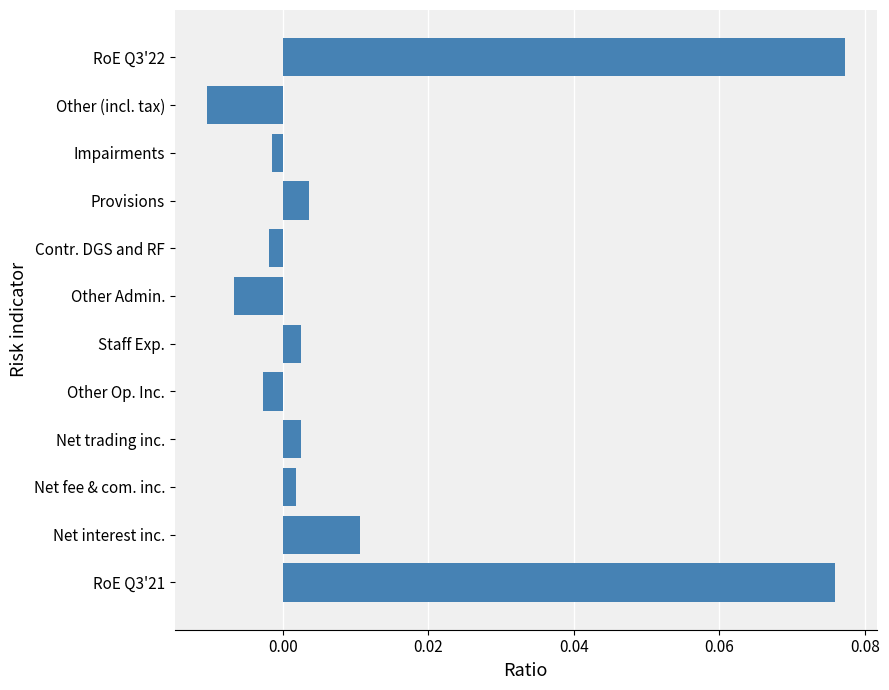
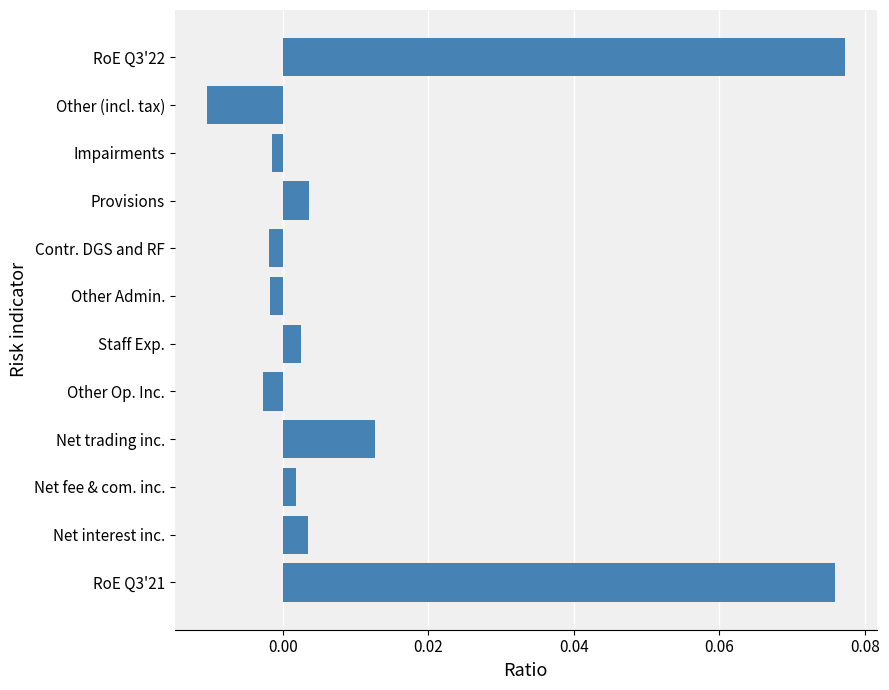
  {
    "RoE Q3'22": 0.077,
    "Other (incl. tax)": -0.010,
    "Impairments": -0.001,
    "Provisions": 0.004,
    "Contr. DGS and RF": -0.002,
-   "Other Admin.": -0.007,
+   "Other Admin.": -0.002,
    "Staff Exp.": 0.002,
    "Other Op. Inc.": -0.003,
-   "Net trading inc.": 0.003,
+   "Net trading inc.": 0.013,
    "Net fee & com. inc.": 0.002,
-   "Net interest inc.": 0.011,
+   "Net interest inc.": 0.003,
    "RoE Q3'21": 0.076
  }
